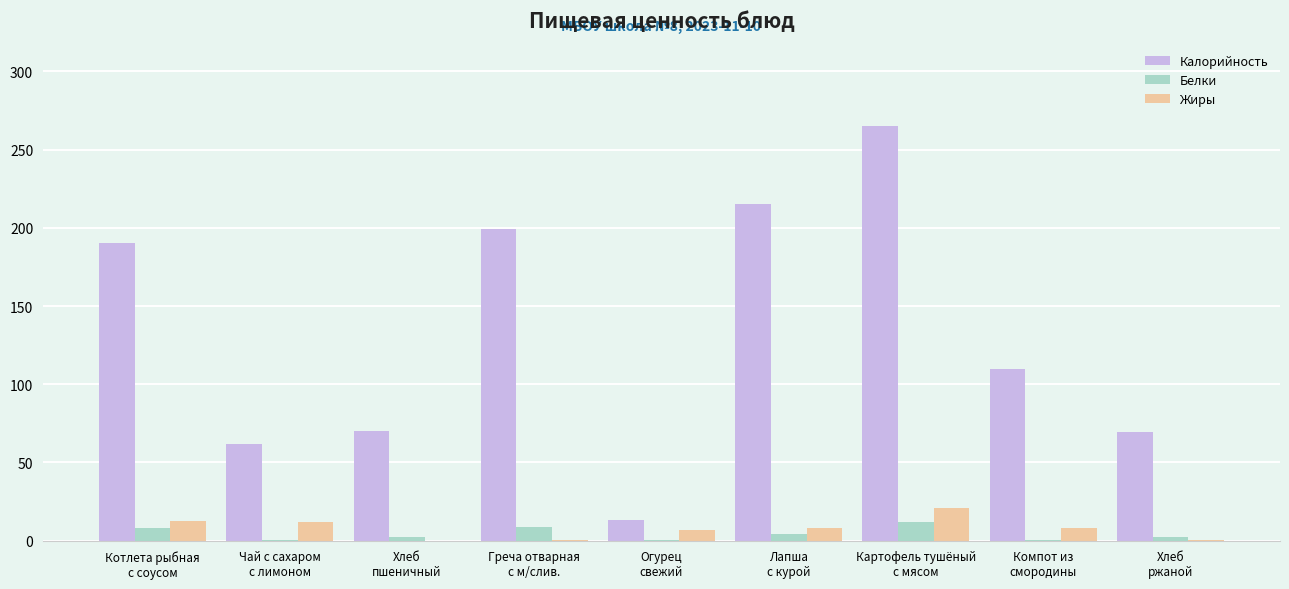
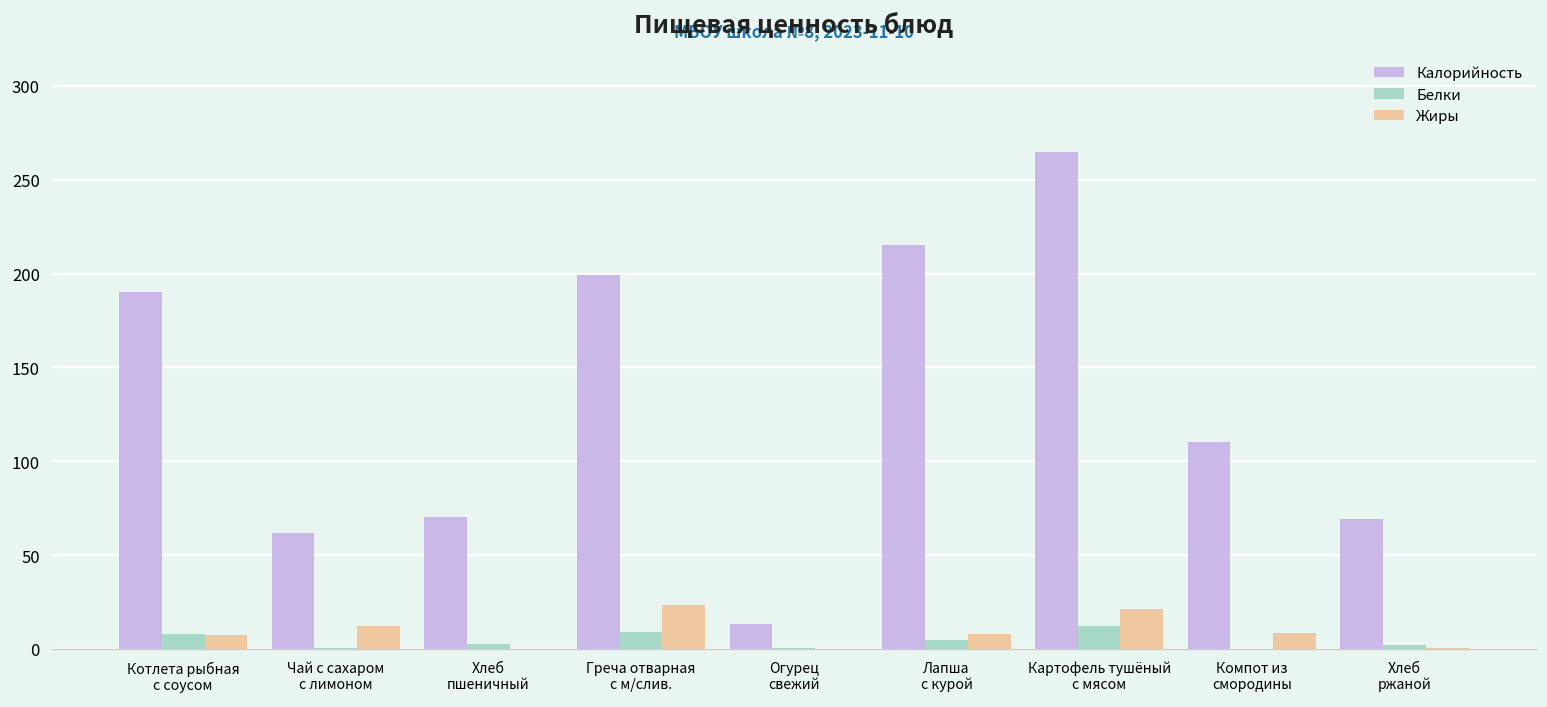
  {
    "Жиры": {
-     "Котлета рыбная с соусом": 12,
+     "Котлета рыбная с соусом": 7,
      "Чай с сахаром с лимоном": 12,
      "Хлеб пшеничный": 0,
-     "Греча отварная с м/слив.": 1,
-     "Огурец свежий": 6,
+     "Греча отварная с м/слив.": 24,
+     "Огурец свежий": 0,
      "Лапша с курой": 8,
      "Картофель тушёный с мясом": 21,
      "Компот из смородины": 8
    }
  }
